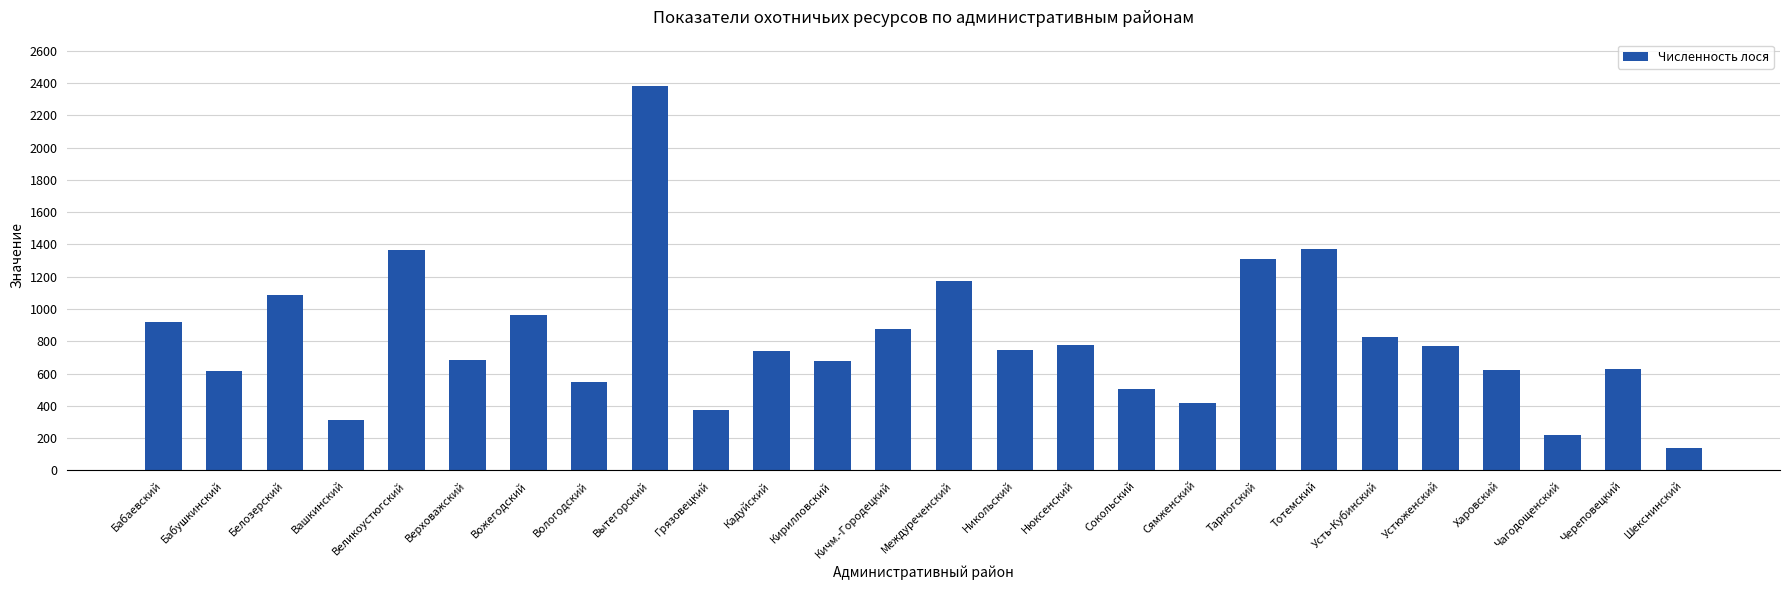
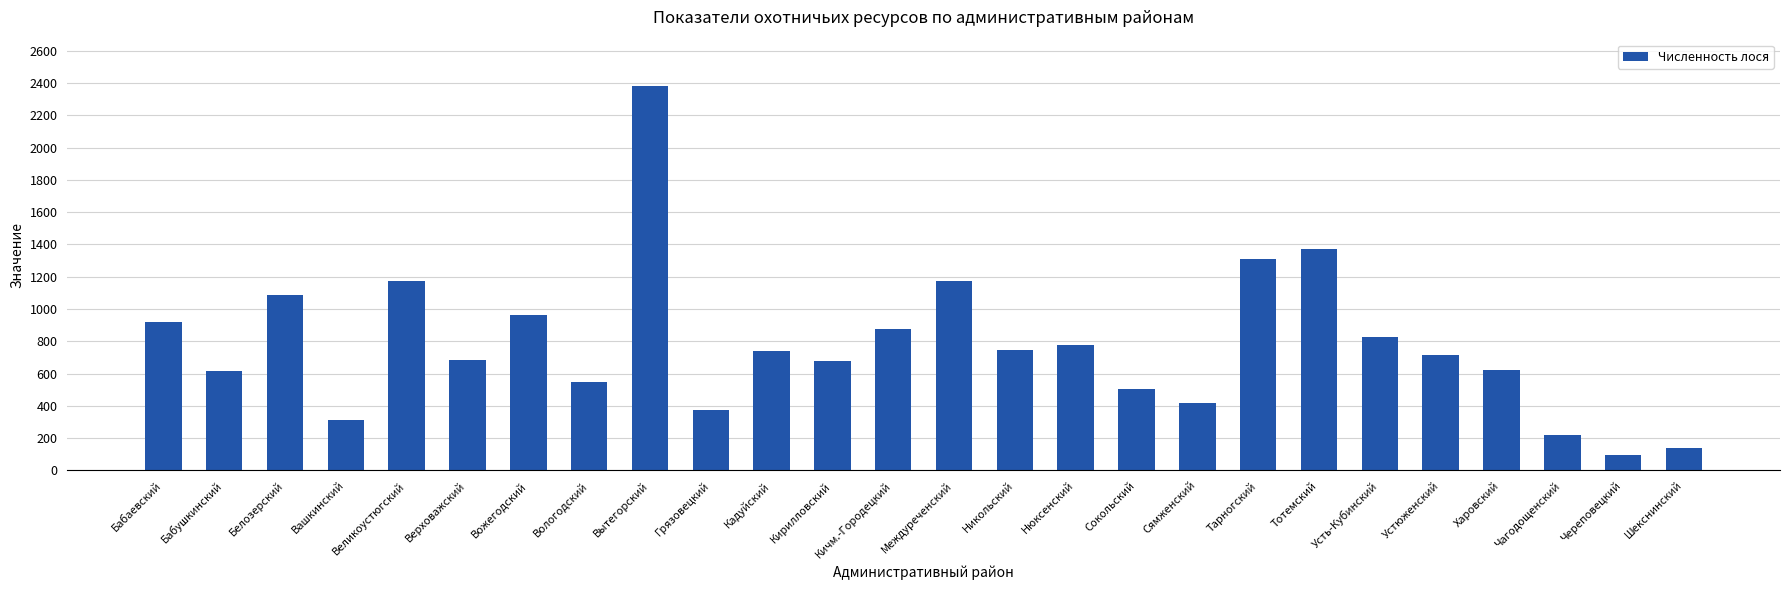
  {
    "Бабаевский": 920,
    "Бабушкинский": 610,
    "Белозерский": 1090,
    "Вашкинский": 310,
-   "Великоустюгский": 1370,
+   "Великоустюгский": 1180,
    "Верховажский": 680,
    "Вожегодский": 960,
    "Вологодский": 550,
    "Вытегорский": 2380,
    "Грязовецкий": 370,
    "Кадуйский": 740,
    "Кирилловский": 680,
    "Кичм.-Городецкий": 880,
    "Междуреченский": 1170,
    "Никольский": 740,
    "Нюксенский": 780,
    "Сокольский": 500,
    "Сямженский": 420,
    "Тарногский": 1310,
    "Тотемский": 1370,
    "Усть-Кубинский": 830,
-   "Устюженский": 770,
+   "Устюженский": 720,
    "Харовский": 620,
    "Чагодощенский": 220,
-   "Череповецкий": 630,
+   "Череповецкий": 100,
    "Шекснинский": 140
  }
